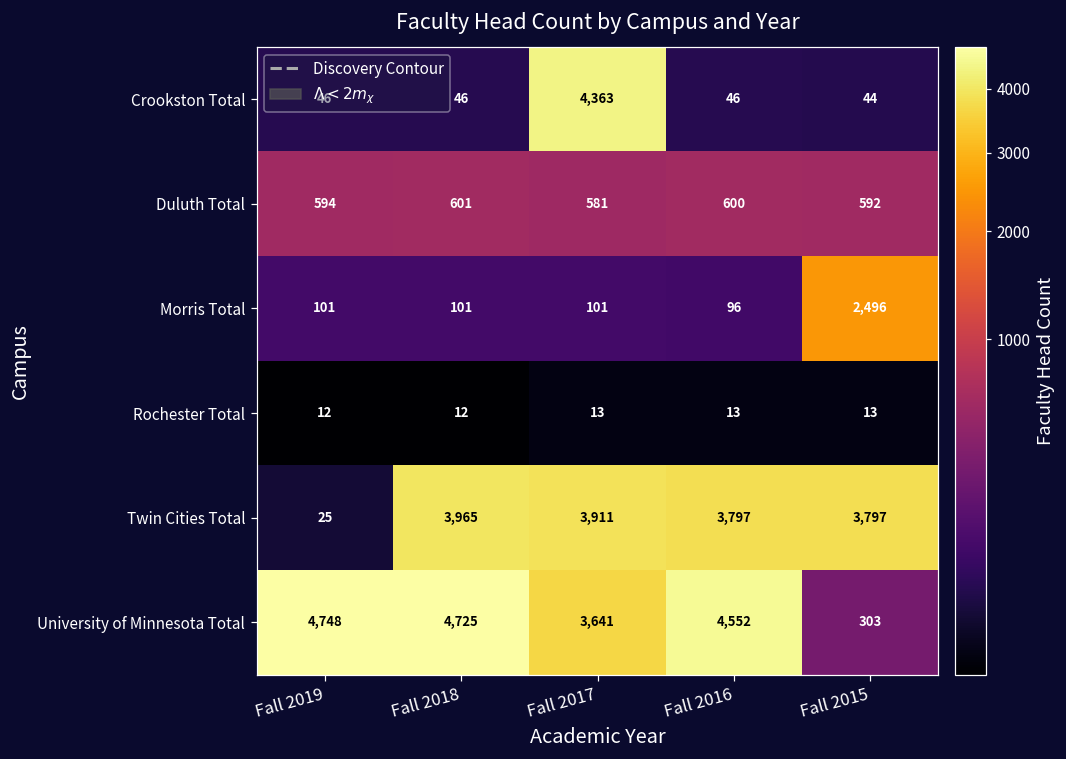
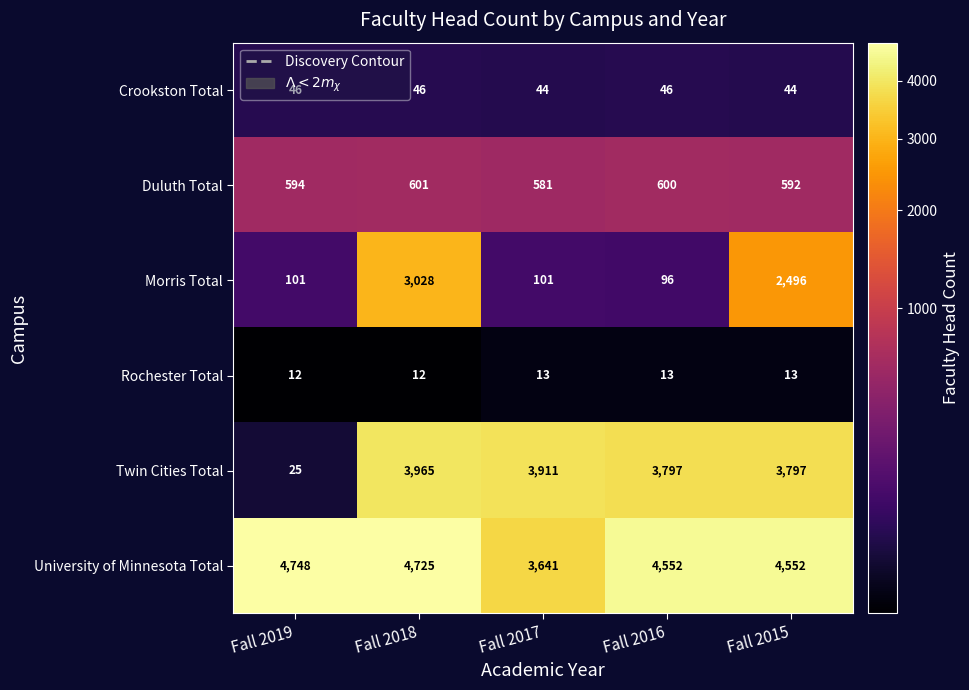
  {
    "Crookston Total": {
      "Fall 2018": "46",
-     "Fall 2017": "4,363",
+     "Fall 2017": "44",
      "Fall 2016": "46",
      "Fall 2015": "44"
    },
    "Duluth Total": {
      "Fall 2019": "594",
      "Fall 2018": "601",
      "Fall 2017": "581",
      "Fall 2016": "600",
      "Fall 2015": "592"
    },
    "Morris Total": {
      "Fall 2019": "101",
-     "Fall 2018": "101",
+     "Fall 2018": "3,028",
      "Fall 2017": "101",
      "Fall 2016": "96",
      "Fall 2015": "2,496"
    },
    "Rochester Total": {
      "Fall 2019": "12",
      "Fall 2018": "12",
      "Fall 2017": "13",
      "Fall 2016": "13",
      "Fall 2015": "13"
    },
    "Twin Cities Total": {
      "Fall 2019": "25",
      "Fall 2018": "3,965",
      "Fall 2017": "3,911",
      "Fall 2016": "3,797",
      "Fall 2015": "3,797"
    },
    "University of Minnesota Total": {
      "Fall 2019": "4,748",
      "Fall 2018": "4,725",
      "Fall 2017": "3,641",
      "Fall 2016": "4,552",
-     "Fall 2015": "303"
+     "Fall 2015": "4,552"
    }
  }
